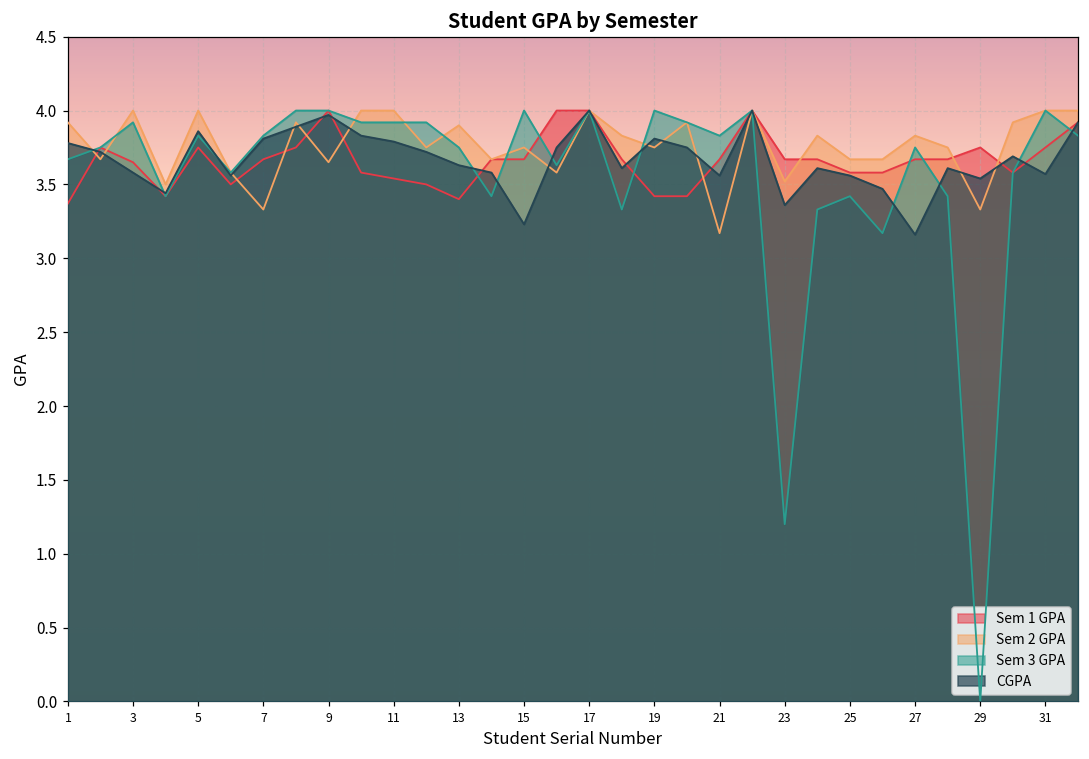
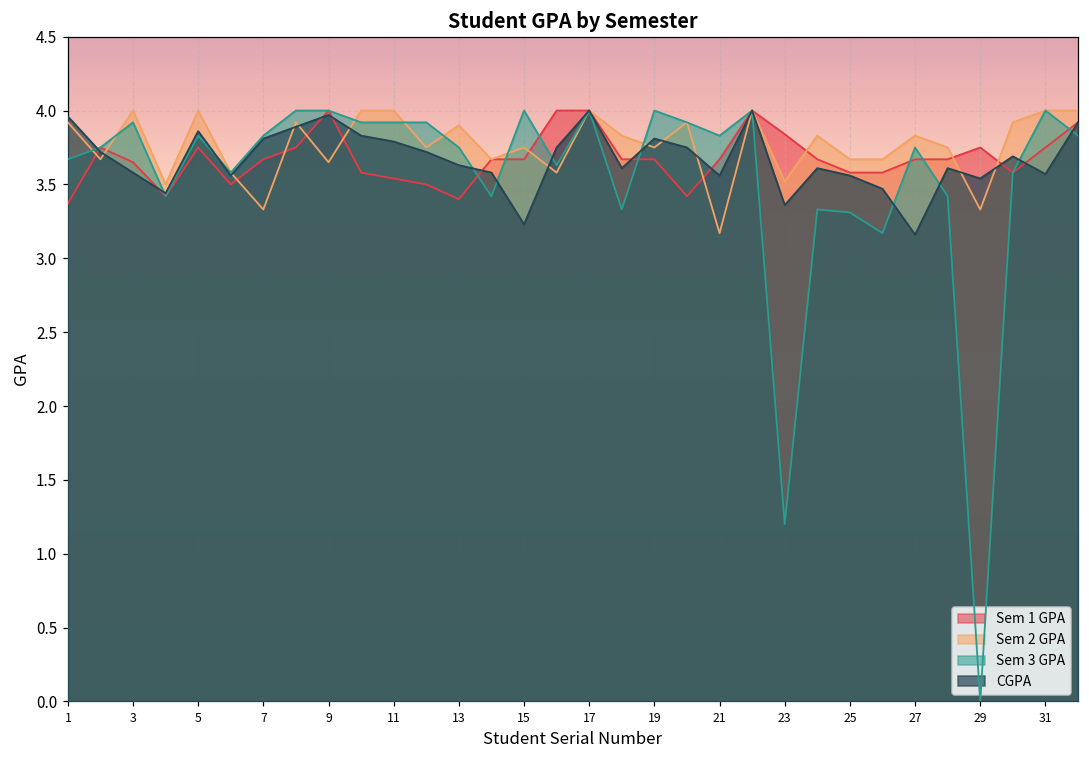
  {
    "Sem 1 GPA": {
      "1": 3.37,
      "3": 3.65,
      "5": 3.75,
      "7": 3.67,
      "11": 3.54,
      "13": 3.40,
      "15": 3.67,
-     "19": 3.42,
+     "19": 3.67,
      "21": 3.67,
-     "23": 3.67,
+     "23": 3.84,
      "25": 3.58,
      "27": 3.67,
      "29": 3.75,
      "31": 3.75
    },
    "Sem 2 GPA": {
      "1": 3.92,
      "3": 4.00,
      "5": 4.00,
      "7": 3.33,
      "9": 3.65,
      "11": 4.00,
      "13": 3.90,
      "15": 3.75,
      "19": 3.75,
      "21": 3.17,
      "23": 3.52,
      "25": 3.67,
      "27": 3.83,
      "29": 3.33
    },
    "Sem 3 GPA": {
      "1": 3.67,
      "3": 3.92,
      "5": 3.83,
      "7": 3.83,
      "11": 3.92,
      "13": 3.75,
      "15": 4.00,
      "19": 4.00,
      "21": 3.83,
      "23": 1.20,
-     "25": 3.42,
+     "25": 3.31,
      "27": 3.75,
      "29": 0.00
    },
    "CGPA": {
-     "1": 3.78,
+     "1": 3.96,
      "3": 3.58,
      "5": 3.86,
      "7": 3.81,
      "9": 3.97,
      "11": 3.79,
      "13": 3.63,
      "15": 3.23,
      "19": 3.81,
      "21": 3.56,
      "23": 3.36,
      "25": 3.56,
      "27": 3.16,
      "29": 3.54,
      "31": 3.57
    }
  }
